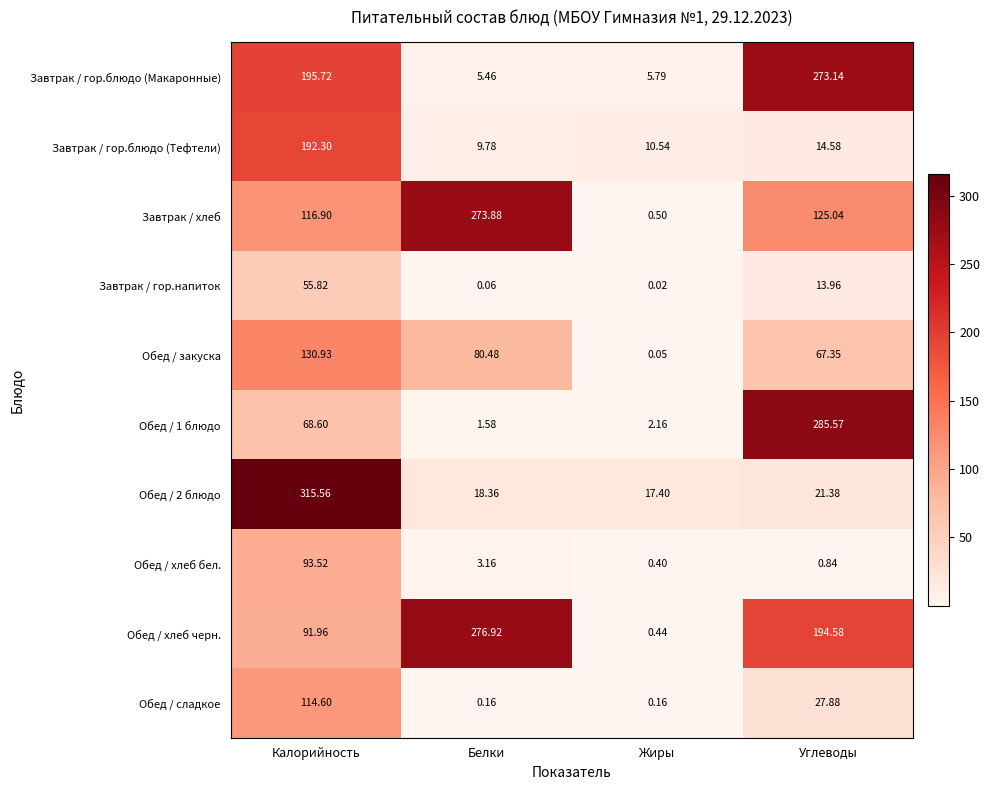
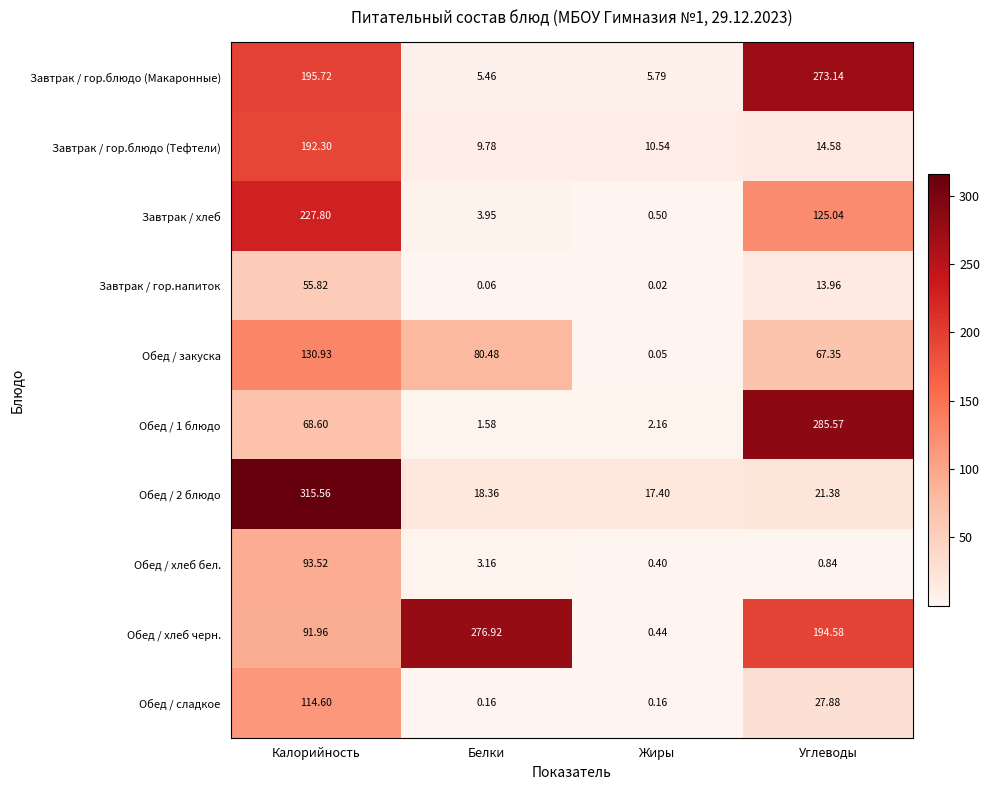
  {
    "Завтрак / гор.блюдо (Макаронные)": {
      "Калорийность": 195.72,
      "Белки": 5.46,
      "Жиры": 5.79,
      "Углеводы": 273.14
    },
    "Завтрак / гор.блюдо (Тефтели)": {
      "Калорийность": 192.30,
      "Белки": 9.78,
      "Жиры": 10.54,
      "Углеводы": 14.58
    },
    "Завтрак / хлеб": {
-     "Калорийность": 116.90,
-     "Белки": 273.88,
+     "Калорийность": 227.80,
+     "Белки": 3.95,
      "Жиры": 0.50,
      "Углеводы": 125.04
    },
    "Завтрак / гор.напиток": {
      "Калорийность": 55.82,
      "Белки": 0.06,
      "Жиры": 0.02,
      "Углеводы": 13.96
    },
    "Обед / закуска": {
      "Калорийность": 130.93,
      "Белки": 80.48,
      "Жиры": 0.05,
      "Углеводы": 67.35
    },
    "Обед / 1 блюдо": {
      "Калорийность": 68.60,
      "Белки": 1.58,
      "Жиры": 2.16,
      "Углеводы": 285.57
    },
    "Обед / 2 блюдо": {
      "Калорийность": 315.56,
      "Белки": 18.36,
      "Жиры": 17.40,
      "Углеводы": 21.38
    },
    "Обед / хлеб бел.": {
      "Калорийность": 93.52,
      "Белки": 3.16,
      "Жиры": 0.40,
      "Углеводы": 0.84
    },
    "Обед / хлеб черн.": {
      "Калорийность": 91.96,
      "Белки": 276.92,
      "Жиры": 0.44,
      "Углеводы": 194.58
    },
    "Обед / сладкое": {
      "Калорийность": 114.60,
      "Белки": 0.16,
      "Жиры": 0.16,
      "Углеводы": 27.88
    }
  }
